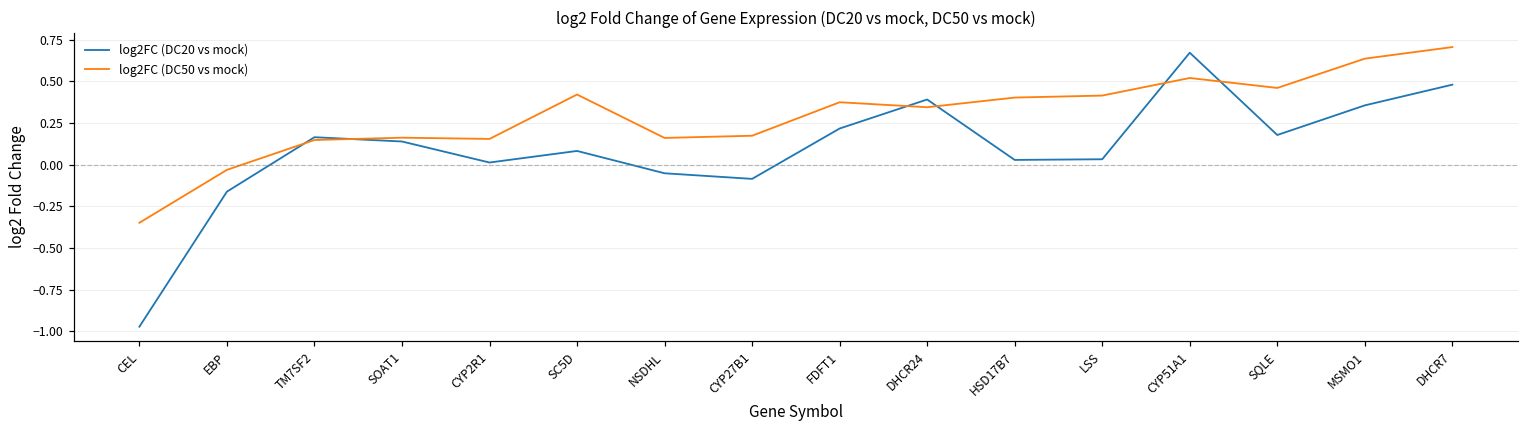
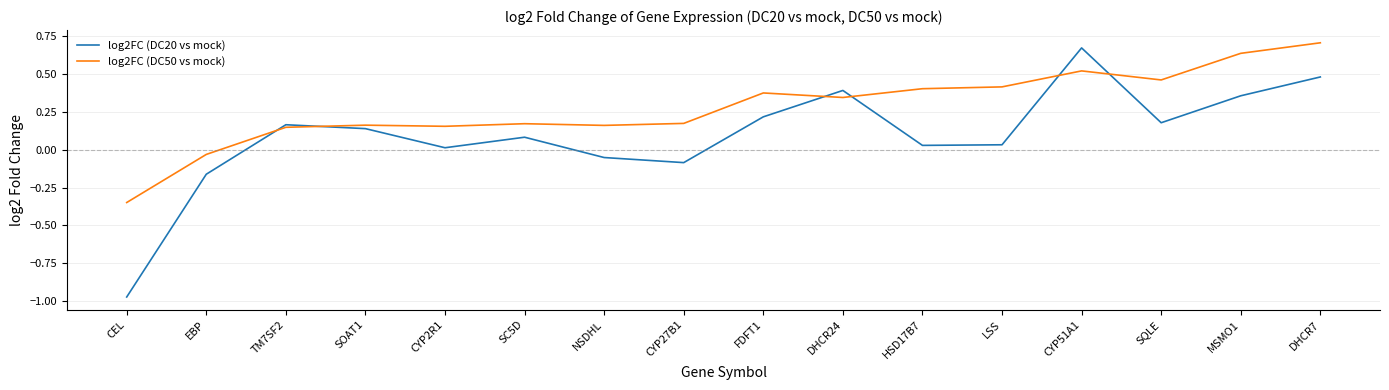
  {
    "log2FC (DC20 vs mock)": {
      "CEL": -0.97,
      "EBP": -0.16,
      "TM7SF2": 0.17,
      "SOAT1": 0.14,
      "CYP2R1": 0.01,
      "SC5D": 0.08,
      "NSDHL": -0.05,
      "CYP27B1": -0.09,
      "FDFT1": 0.22,
      "DHCR24": 0.39,
      "HSD17B7": 0.03,
      "LSS": 0.03,
      "CYP51A1": 0.67,
      "SQLE": 0.18,
      "MSMO1": 0.36,
      "DHCR7": 0.48
    },
    "log2FC (DC50 vs mock)": {
      "CEL": -0.35,
      "EBP": -0.03,
      "TM7SF2": 0.15,
      "SOAT1": 0.16,
      "CYP2R1": 0.15,
-     "SC5D": 0.42,
+     "SC5D": 0.17,
      "NSDHL": 0.16,
      "CYP27B1": 0.17,
      "FDFT1": 0.37,
      "DHCR24": 0.35,
      "HSD17B7": 0.40,
      "LSS": 0.41,
      "CYP51A1": 0.52,
      "SQLE": 0.46,
      "MSMO1": 0.64,
      "DHCR7": 0.71
    }
  }
